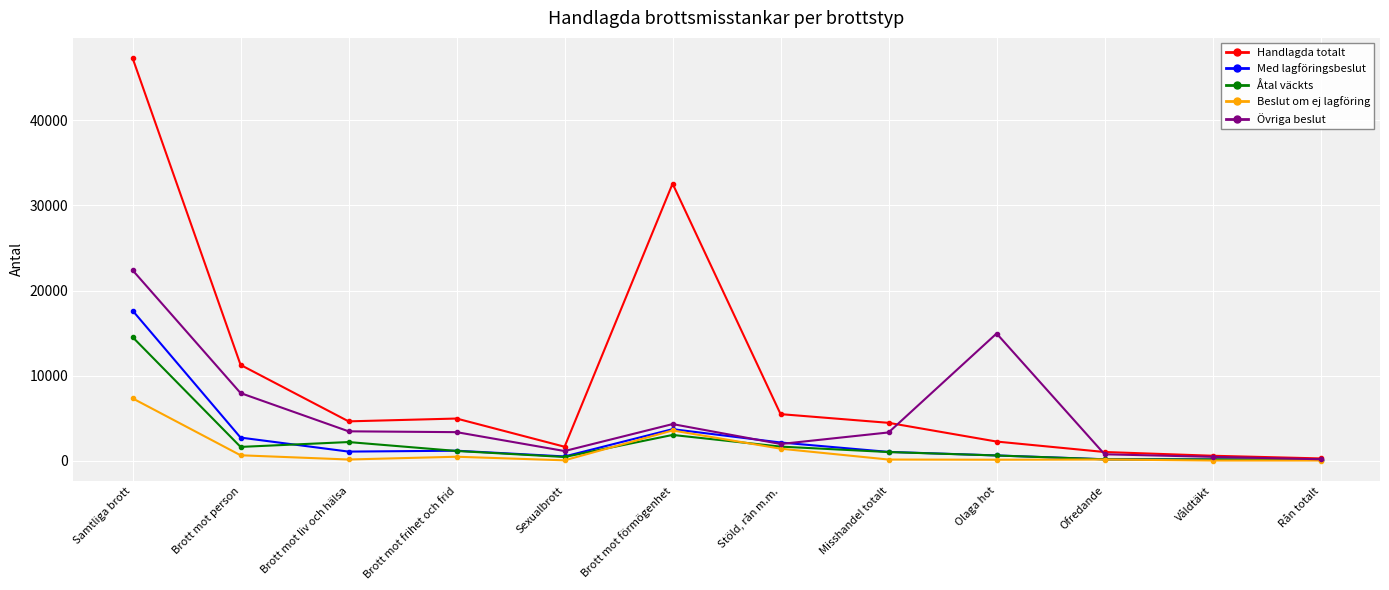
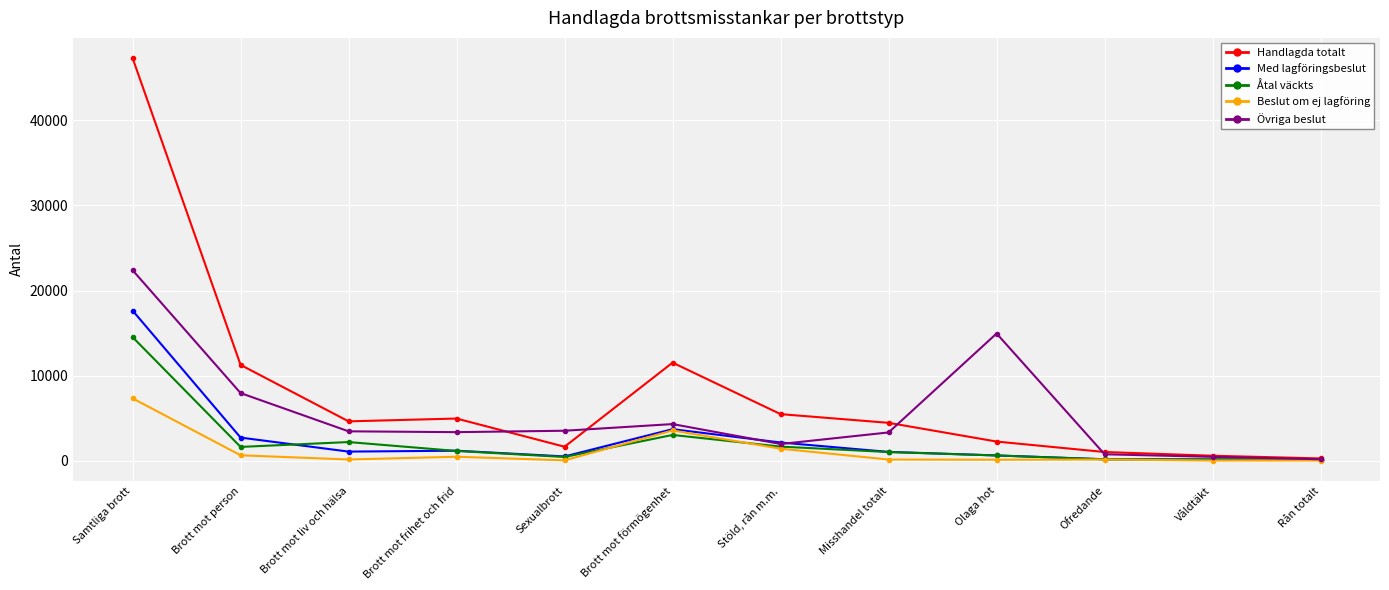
  {
    "Handlagda totalt": {
      "Samtliga brott": 47000,
      "Brott mot person": 11000,
      "Brott mot liv och hälsa": 5000,
      "Brott mot frihet och frid": 5000,
      "Sexualbrott": 2000,
-     "Brott mot förmögenhet": 33000,
+     "Brott mot förmögenhet": 12000,
      "Stöld, rån m.m.": 5000,
      "Misshandel totalt": 4000,
      "Olaga hot": 2000
    },
    "Med lagföringsbeslut": {
      "Samtliga brott": 18000,
      "Brott mot person": 3000,
      "Brott mot liv och hälsa": 1000
    },
    "Åtal väckts": {
      "Samtliga brott": 15000,
      "Brott mot person": 2000,
      "Brott mot liv och hälsa": 2000,
      "Brott mot förmögenhet": 3000
    },
    "Beslut om ej lagföring": {
      "Samtliga brott": 7000,
      "Brott mot person": 1000,
      "Brott mot liv och hälsa": 0,
      "Brott mot frihet och frid": 0,
      "Sexualbrott": 0,
      "Misshandel totalt": 0,
      "Olaga hot": 0
    },
    "Övriga beslut": {
      "Samtliga brott": 22000,
      "Brott mot person": 8000,
      "Brott mot liv och hälsa": 3000,
      "Brott mot frihet och frid": 3000,
-     "Sexualbrott": 1000,
+     "Sexualbrott": 4000,
      "Brott mot förmögenhet": 4000,
      "Misshandel totalt": 3000,
      "Olaga hot": 15000
    }
  }
